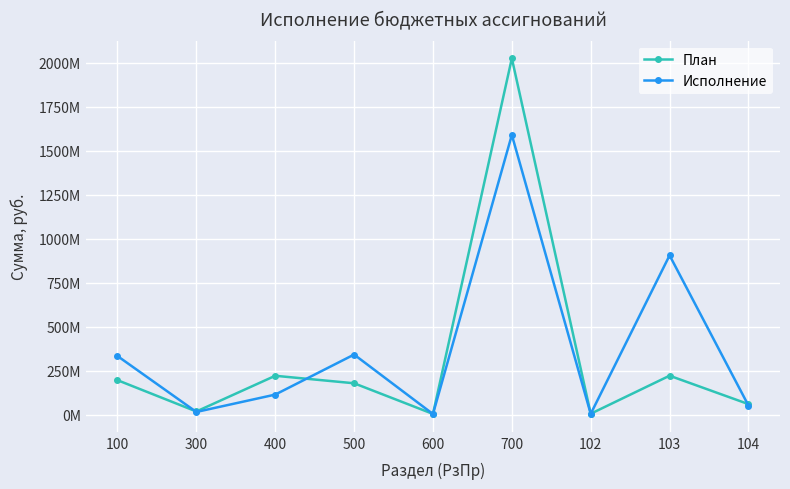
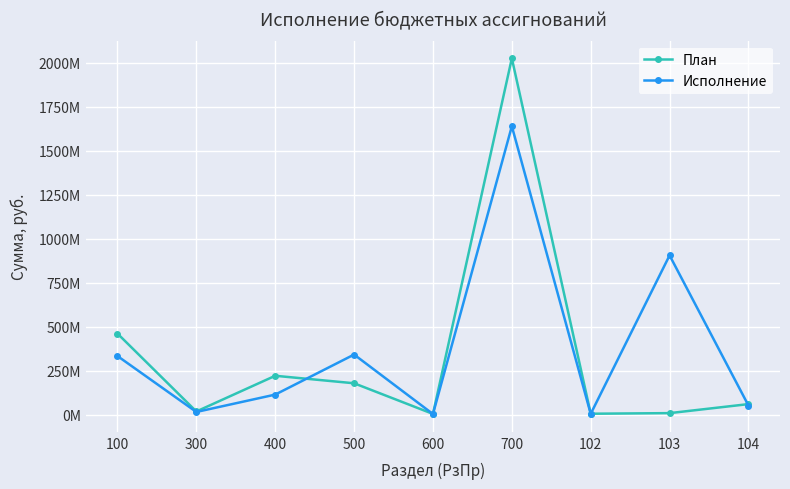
  {
    "План": {
-     "100": 200000000,
+     "100": 460000000,
      "400": 220000000,
      "500": 180000000,
      "700": 2020000000,
-     "103": 220000000
+     "103": 10000000
    },
    "Исполнение": {
      "100": 330000000,
      "400": 110000000,
      "500": 340000000,
-     "700": 1590000000,
+     "700": 1640000000,
      "103": 900000000
    }
  }
